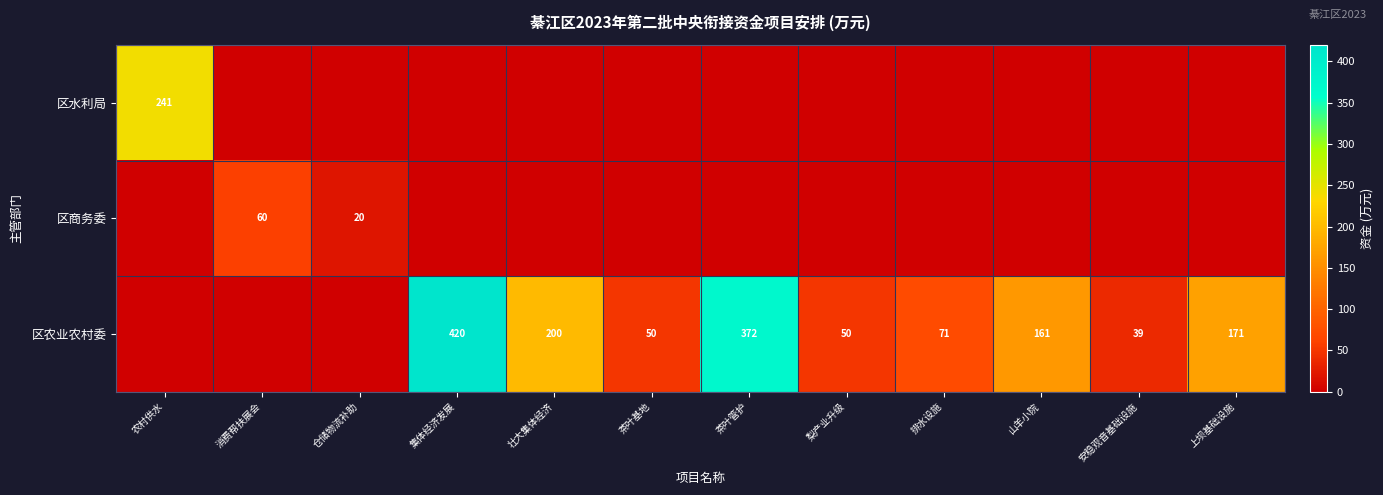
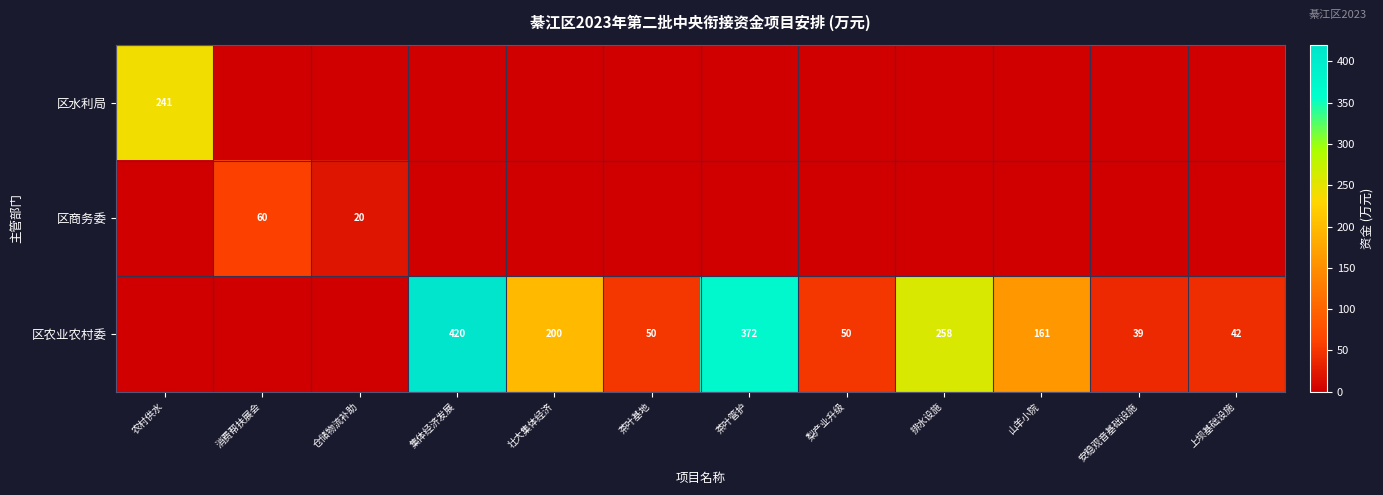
  {
    "区水利局": {
      "农村供水": 241
    },
    "区商务委": {
      "消费帮扶展会": 60,
      "仓储物流补助": 20
    },
    "区农业农村委": {
      "集体经济发展": 420,
      "壮大集体经济": 200,
      "茶叶基地": 50,
      "茶叶管护": 372,
      "梨产业升级": 50,
-     "排水设施": 71,
+     "排水设施": 258,
      "山羊小院": 161,
      "安稳观音基础设施": 39,
-     "上坝基础设施": 171
+     "上坝基础设施": 42
    }
  }
